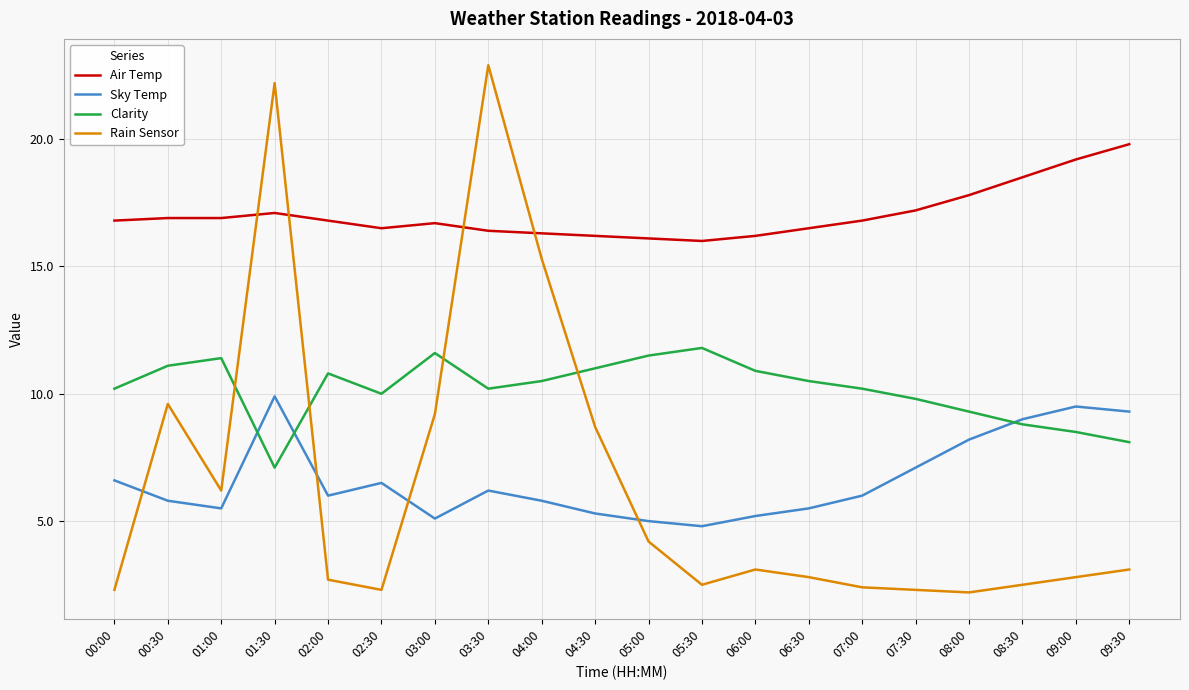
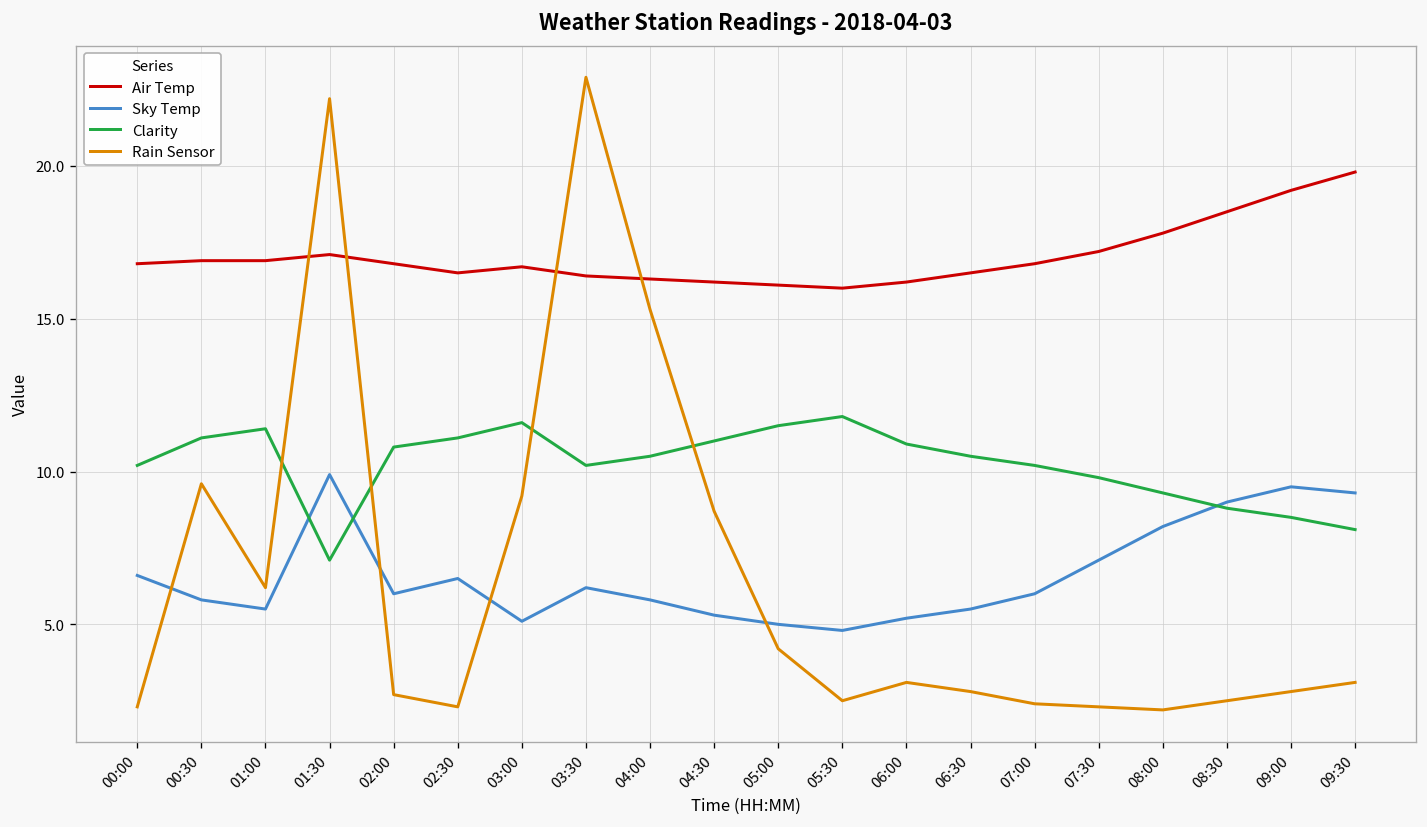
  {
    "Air Temp": {
      "00:00": 16.8,
      "00:30": 16.9,
      "01:00": 16.9,
      "01:30": 17.1,
      "02:00": 16.8,
      "02:30": 16.5,
      "03:00": 16.7,
      "03:30": 16.4,
      "04:00": 16.3,
      "04:30": 16.2,
      "05:00": 16.1,
      "05:30": 16.0,
      "06:00": 16.2,
      "06:30": 16.5,
      "07:00": 16.8,
      "07:30": 17.2,
      "08:00": 17.8,
      "08:30": 18.5,
      "09:00": 19.2,
      "09:30": 19.8
    },
    "Sky Temp": {
      "00:00": 6.6,
      "00:30": 5.8,
      "01:00": 5.5,
      "01:30": 9.9,
      "02:00": 6.0,
      "02:30": 6.5,
      "03:00": 5.1,
      "03:30": 6.2,
      "04:00": 5.8,
      "04:30": 5.3,
      "05:00": 5.0,
      "05:30": 4.8,
      "06:00": 5.2,
      "06:30": 5.5,
      "07:00": 6.0,
      "07:30": 7.1,
      "08:00": 8.2,
      "08:30": 9.0,
      "09:00": 9.5,
      "09:30": 9.3
    },
    "Clarity": {
      "00:00": 10.2,
      "00:30": 11.1,
      "01:00": 11.4,
      "01:30": 7.1,
      "02:00": 10.8,
-     "02:30": 10.0,
+     "02:30": 11.1,
      "03:00": 11.6,
      "03:30": 10.2,
      "04:00": 10.5,
      "04:30": 11.0,
      "05:00": 11.5,
      "05:30": 11.8,
      "06:00": 10.9,
      "06:30": 10.5,
      "07:00": 10.2,
      "07:30": 9.8,
      "08:00": 9.3,
      "08:30": 8.8,
      "09:00": 8.5,
      "09:30": 8.1
    },
    "Rain Sensor": {
      "00:00": 2.3,
      "00:30": 9.6,
      "01:00": 6.2,
      "01:30": 22.2,
      "02:00": 2.7,
      "02:30": 2.3,
      "03:00": 9.2,
      "03:30": 22.9,
      "04:00": 15.3,
      "04:30": 8.7,
      "05:00": 4.2,
      "05:30": 2.5,
      "06:00": 3.1,
      "06:30": 2.8,
      "07:00": 2.4,
      "07:30": 2.3,
      "08:00": 2.2,
      "08:30": 2.5,
      "09:00": 2.8,
      "09:30": 3.1
    }
  }
